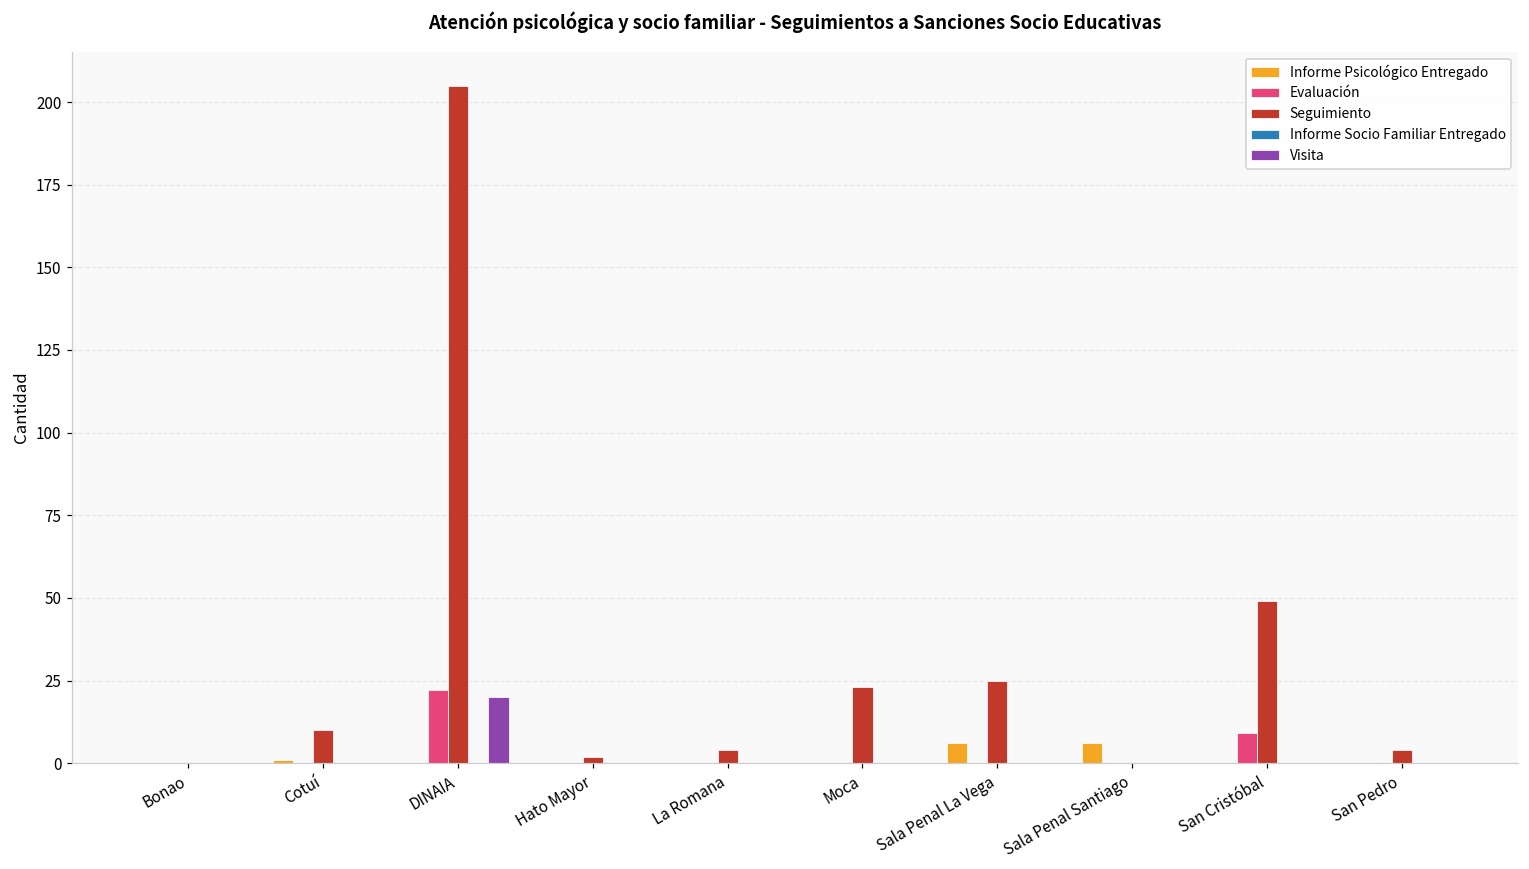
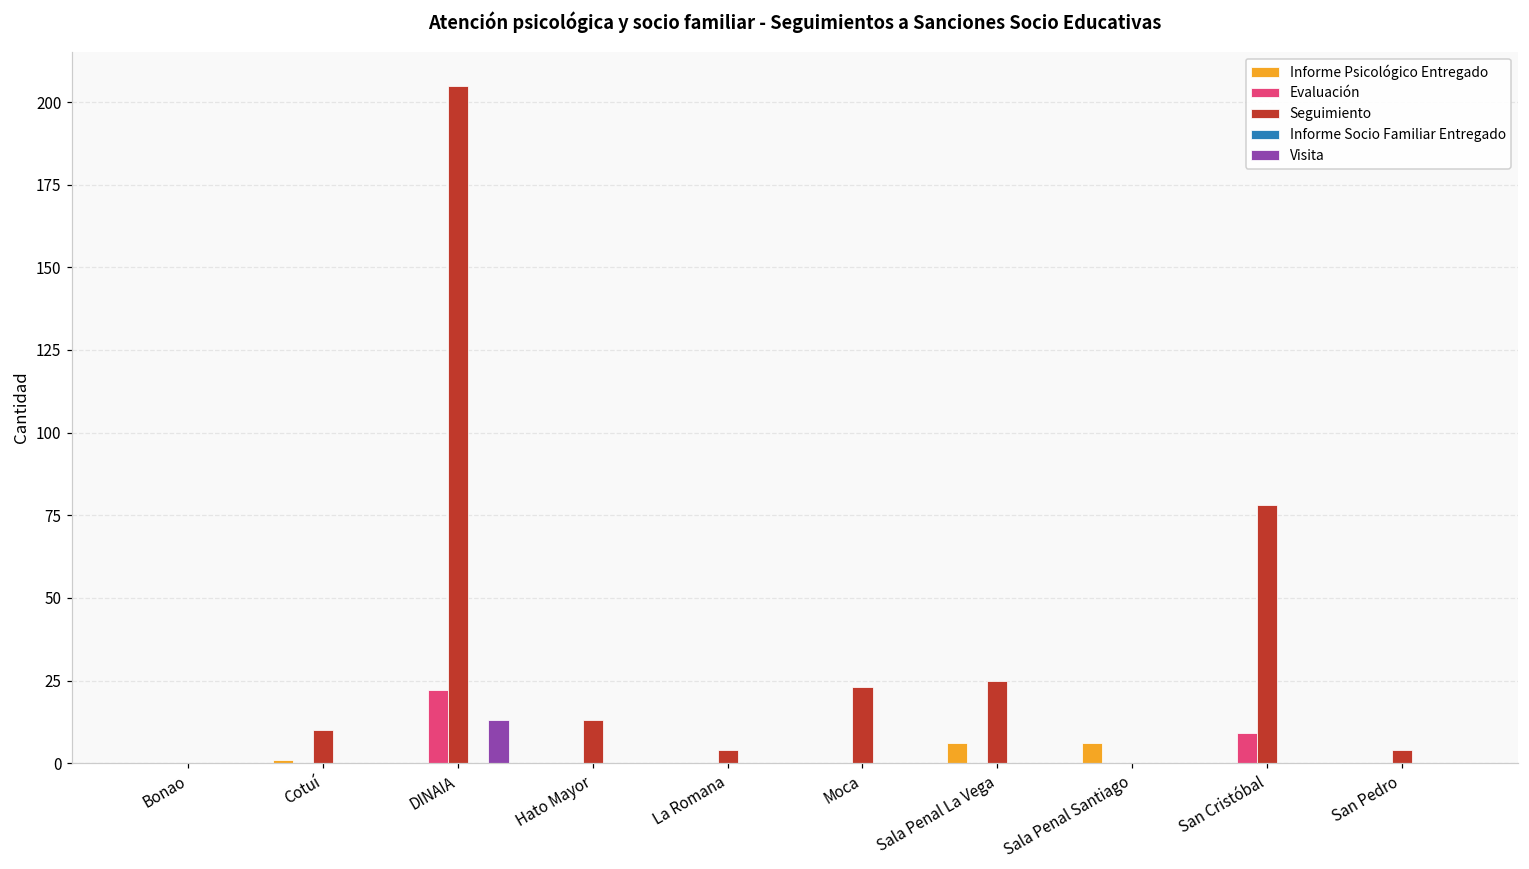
  {
    "Informe Psicológico Entregado": {
      "Bonao": 0,
      "Cotuí": 1,
      "DINAIA": 0,
      "Hato Mayor": 0,
      "La Romana": 0,
      "Moca": 0,
      "Sala Penal La Vega": 6,
      "Sala Penal Santiago": 6,
      "San Cristóbal": 0,
      "San Pedro": 0
    },
    "Evaluación": {
      "Bonao": 0,
      "Cotuí": 0,
      "DINAIA": 22,
      "Hato Mayor": 0,
      "La Romana": 0,
      "Moca": 0,
      "Sala Penal La Vega": 0,
      "Sala Penal Santiago": 0,
      "San Cristóbal": 9,
      "San Pedro": 0
    },
    "Seguimiento": {
      "Bonao": 0,
      "Cotuí": 10,
      "DINAIA": 205,
-     "Hato Mayor": 2,
+     "Hato Mayor": 13,
      "La Romana": 4,
      "Moca": 23,
      "Sala Penal La Vega": 25,
      "Sala Penal Santiago": 0,
-     "San Cristóbal": 49,
+     "San Cristóbal": 78,
      "San Pedro": 4
    },
    "Informe Socio Familiar Entregado": {
      "Bonao": 0,
      "Cotuí": 0,
      "DINAIA": 0,
      "Hato Mayor": 0,
      "La Romana": 0,
      "Moca": 0,
      "Sala Penal La Vega": 0,
      "Sala Penal Santiago": 0,
      "San Cristóbal": 0,
      "San Pedro": 0
    },
    "Visita": {
      "Bonao": 0,
      "Cotuí": 0,
-     "DINAIA": 20,
+     "DINAIA": 13,
      "Hato Mayor": 0,
      "La Romana": 0,
      "Moca": 0,
      "Sala Penal La Vega": 0,
      "Sala Penal Santiago": 0,
      "San Cristóbal": 0,
      "San Pedro": 0
    }
  }
